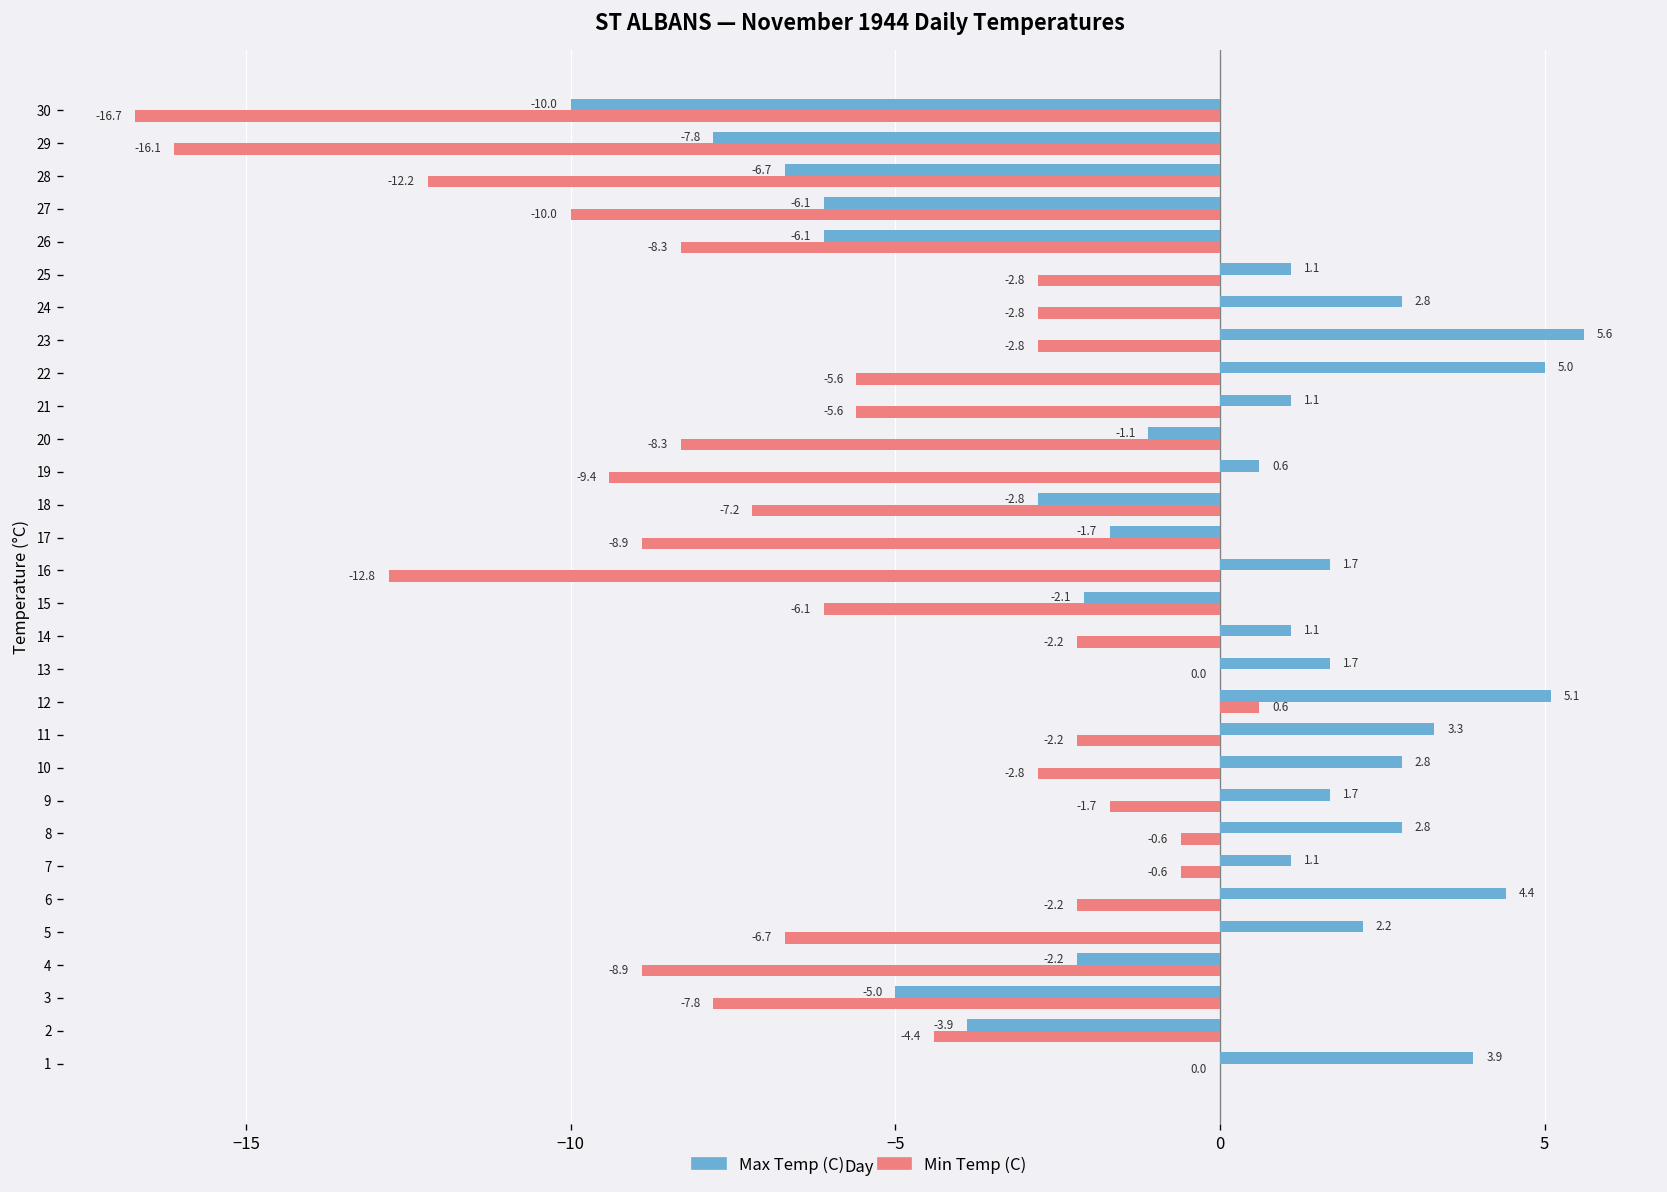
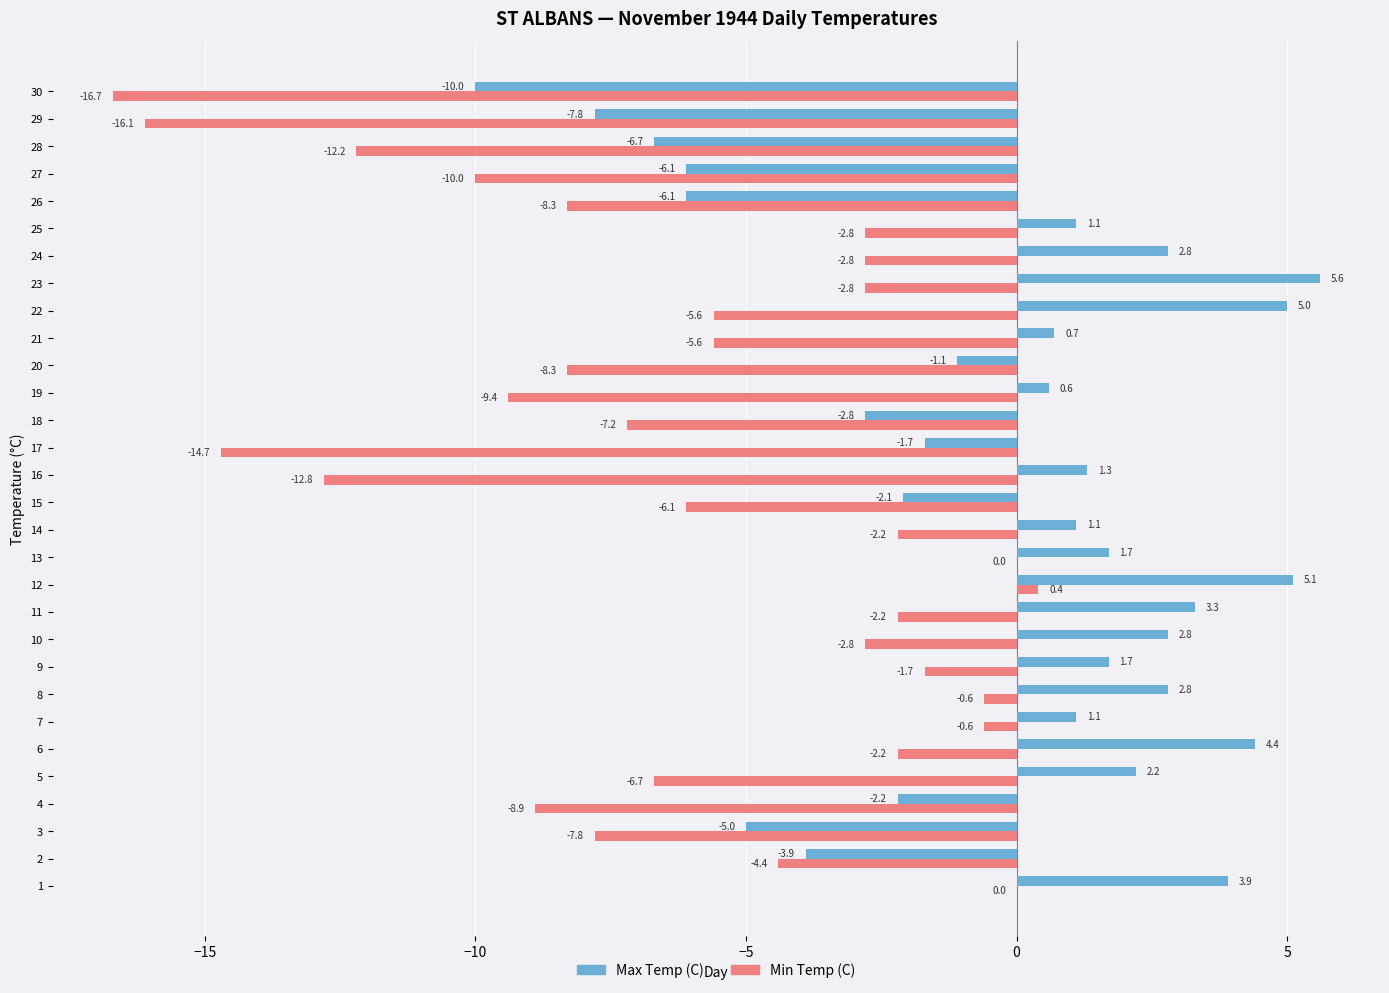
  {
    "Max Temp (C)": {
      "30": -10.0,
      "29": -7.8,
      "28": -6.7,
      "27": -6.1,
      "26": -6.1,
      "25": 1.1,
      "24": 2.8,
      "23": 5.6,
      "22": 5.0,
-     "21": 1.1,
+     "21": 0.7,
      "20": -1.1,
      "19": 0.6,
      "18": -2.8,
      "17": -1.7,
-     "16": 1.7,
+     "16": 1.3,
      "15": -2.1,
      "14": 1.1,
      "13": 1.7,
      "12": 5.1,
      "11": 3.3,
      "10": 2.8,
      "9": 1.7,
      "8": 2.8,
      "7": 1.1,
      "6": 4.4,
      "5": 2.2,
      "4": -2.2,
      "3": -5.0,
      "2": -3.9,
      "1": 3.9
    },
    "Min Temp (C)": {
      "30": -16.7,
      "29": -16.1,
      "28": -12.2,
      "27": -10.0,
      "26": -8.3,
      "25": -2.8,
      "24": -2.8,
      "23": -2.8,
      "22": -5.6,
      "21": -5.6,
      "20": -8.3,
      "19": -9.4,
      "18": -7.2,
-     "17": -8.9,
+     "17": -14.7,
      "16": -12.8,
      "15": -6.1,
      "14": -2.2,
      "13": 0.0,
-     "12": 0.6,
+     "12": 0.4,
      "11": -2.2,
      "10": -2.8,
      "9": -1.7,
      "8": -0.6,
      "7": -0.6,
      "6": -2.2,
      "5": -6.7,
      "4": -8.9,
      "3": -7.8,
      "2": -4.4,
      "1": 0.0
    }
  }
